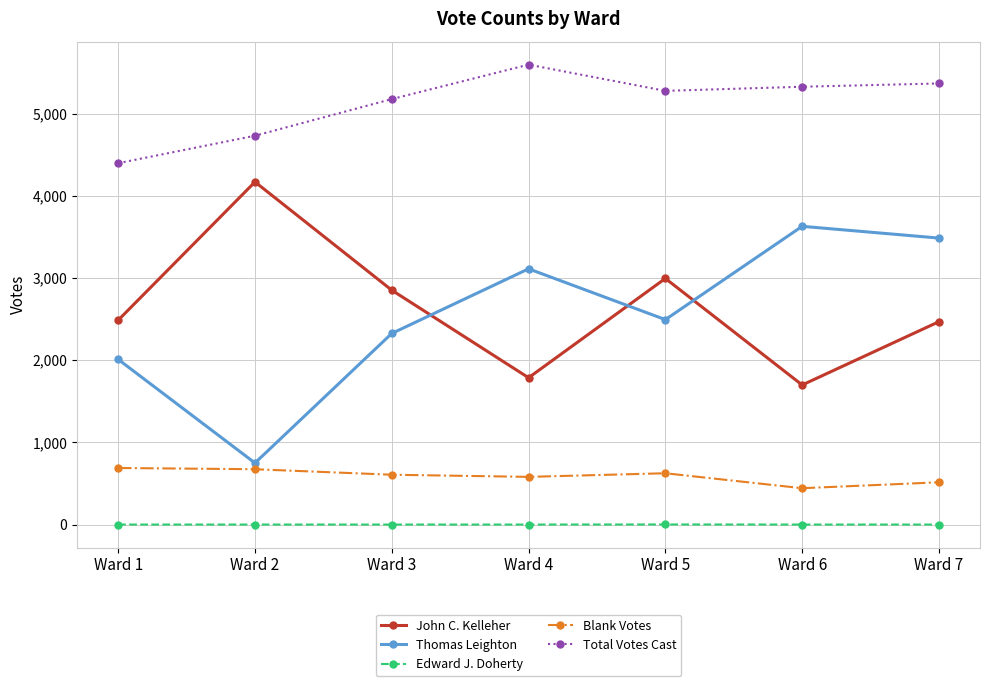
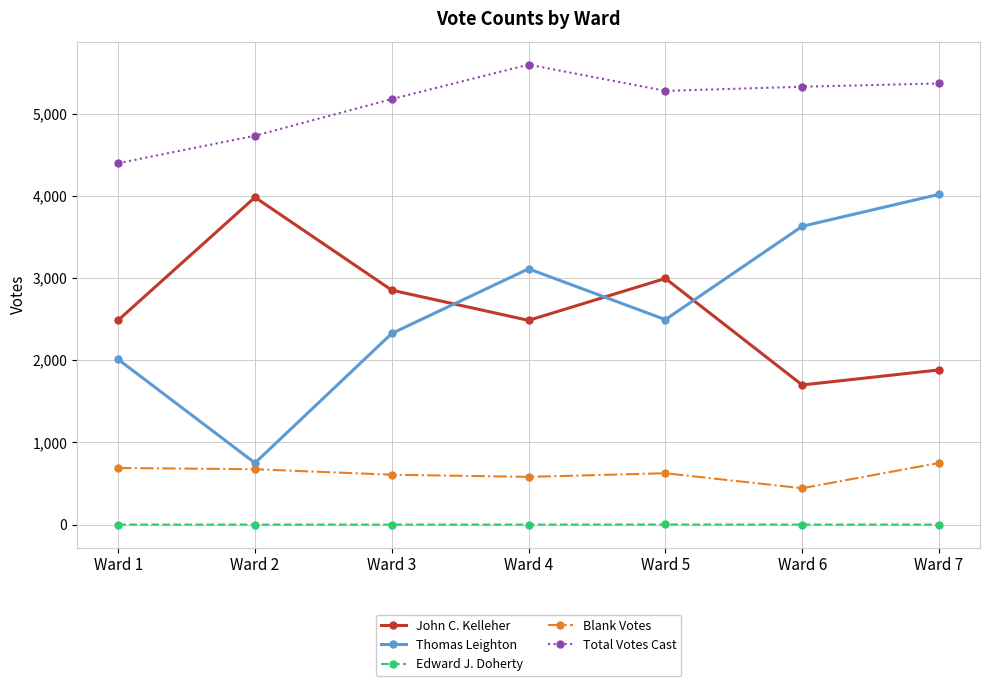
  {
    "John C. Kelleher": {
      "Ward 1": "2,500",
-     "Ward 2": "4,200",
+     "Ward 2": "4,000",
      "Ward 3": "2,900",
-     "Ward 4": "1,800",
+     "Ward 4": "2,500",
      "Ward 5": "3,000",
      "Ward 6": "1,700",
-     "Ward 7": "2,500"
+     "Ward 7": "1,900"
    },
    "Thomas Leighton": {
      "Ward 1": "2,000",
      "Ward 2": "700",
      "Ward 3": "2,300",
      "Ward 4": "3,100",
      "Ward 5": "2,500",
      "Ward 6": "3,600",
-     "Ward 7": "3,500"
+     "Ward 7": "4,000"
    },
    "Edward J. Doherty": {
      "Ward 1": "0",
      "Ward 2": "0",
      "Ward 3": "0",
      "Ward 4": "0",
      "Ward 5": "0",
      "Ward 6": "0",
      "Ward 7": "0"
    },
    "Blank Votes": {
      "Ward 1": "700",
      "Ward 2": "700",
      "Ward 3": "600",
      "Ward 4": "600",
      "Ward 5": "600",
      "Ward 6": "400",
-     "Ward 7": "500"
+     "Ward 7": "700"
    },
    "Total Votes Cast": {
      "Ward 1": "4,400",
      "Ward 2": "4,700",
      "Ward 3": "5,200",
      "Ward 4": "5,600",
      "Ward 5": "5,300",
      "Ward 6": "5,300",
      "Ward 7": "5,400"
    }
  }
